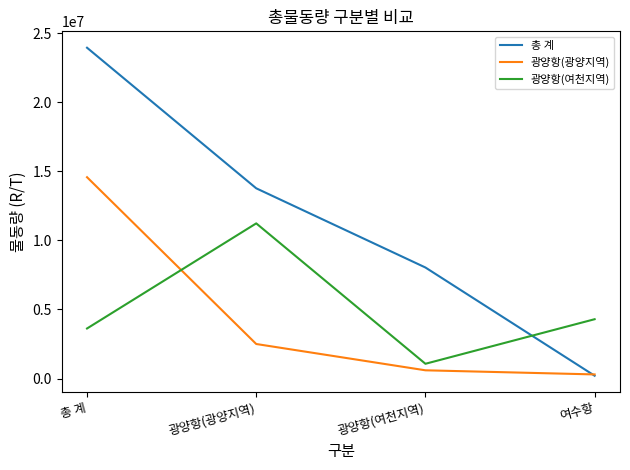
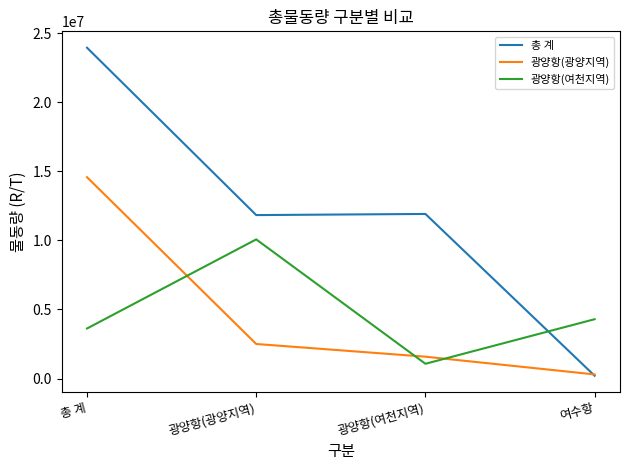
  {
    "총 계": {
      "총 계": 24000000,
-     "광양항(광양지역)": 13800000,
-     "광양항(여천지역)": 8000000
+     "광양항(광양지역)": 11800000,
+     "광양항(여천지역)": 11900000
    },
    "광양항(광양지역)": {
      "총 계": 14600000,
      "광양항(광양지역)": 2500000,
-     "광양항(여천지역)": 600000
+     "광양항(여천지역)": 1600000
    },
    "광양항(여천지역)": {
      "총 계": 3600000,
-     "광양항(광양지역)": 11200000,
+     "광양항(광양지역)": 10100000,
      "광양항(여천지역)": 1100000,
      "여수항": 4300000
    }
  }
